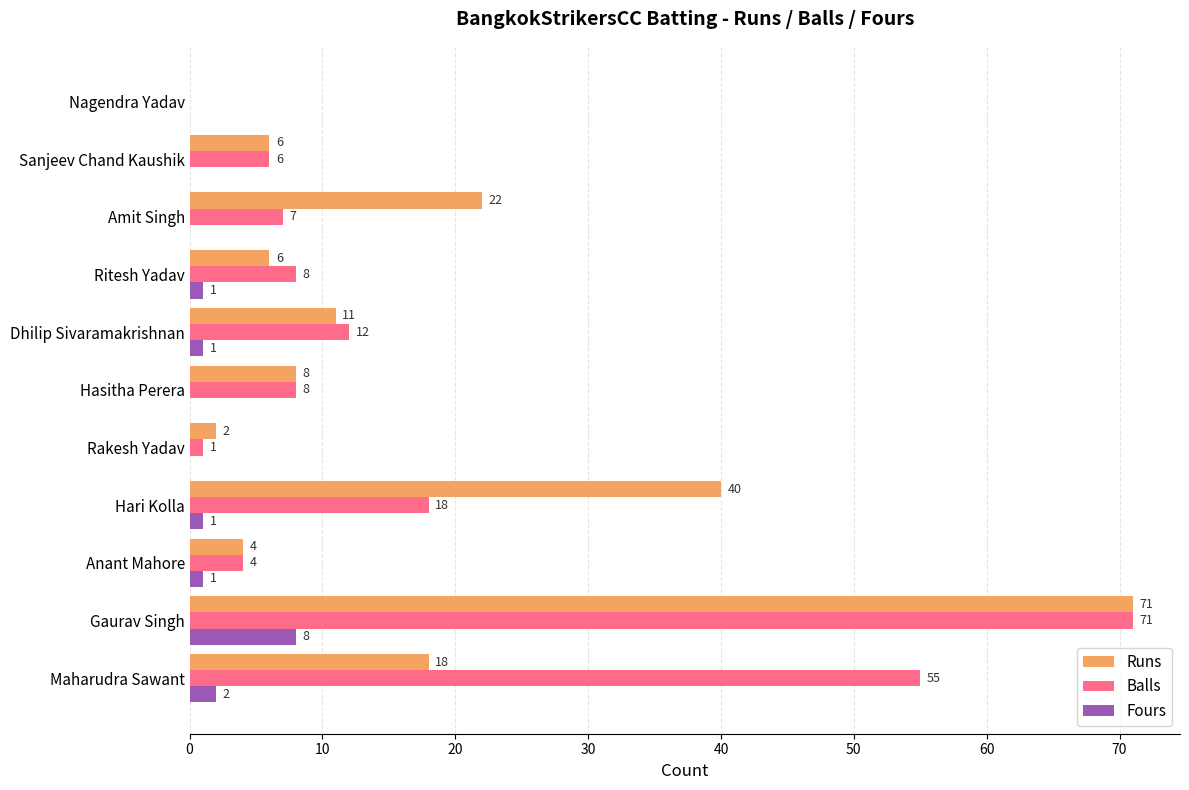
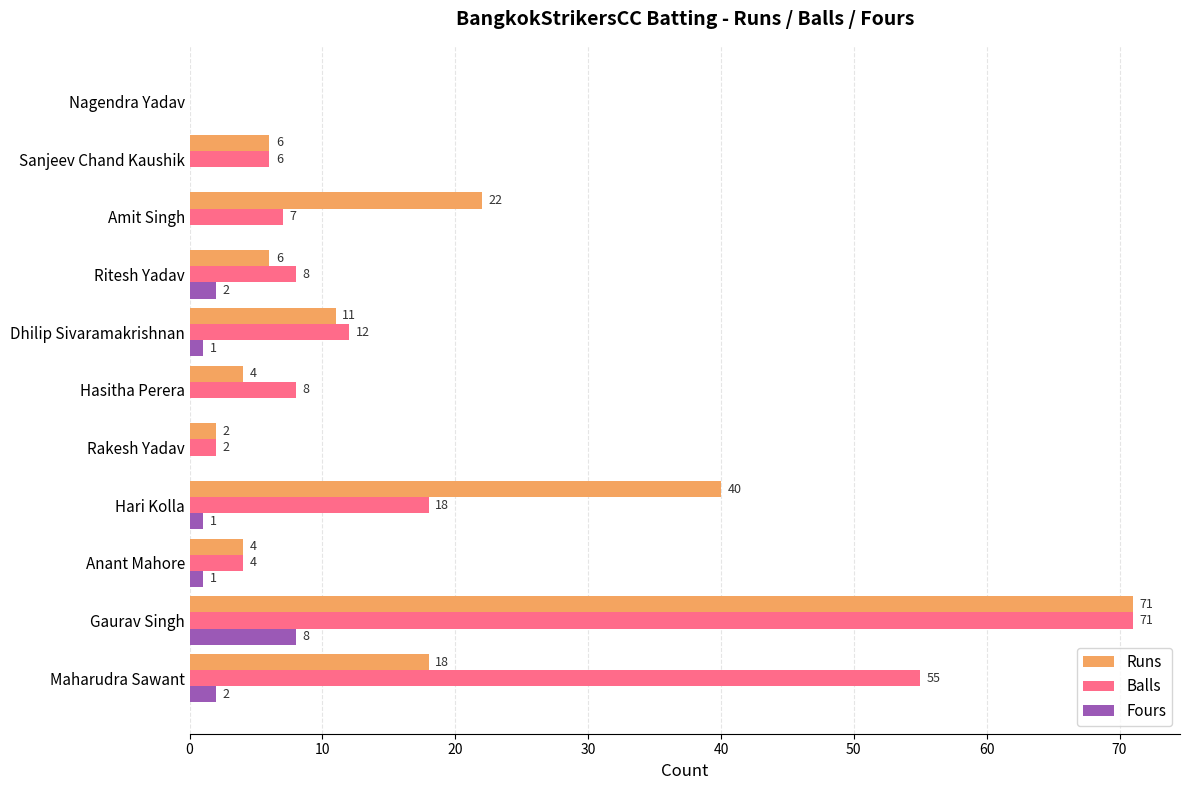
  {
    "Runs": {
      "Sanjeev Chand Kaushik": 6,
      "Amit Singh": 22,
      "Ritesh Yadav": 6,
      "Dhilip Sivaramakrishnan": 11,
-     "Hasitha Perera": 8,
+     "Hasitha Perera": 4,
      "Rakesh Yadav": 2,
      "Hari Kolla": 40,
      "Anant Mahore": 4,
      "Gaurav Singh": 71,
      "Maharudra Sawant": 18
    },
    "Balls": {
      "Sanjeev Chand Kaushik": 6,
      "Amit Singh": 7,
      "Ritesh Yadav": 8,
      "Dhilip Sivaramakrishnan": 12,
      "Hasitha Perera": 8,
-     "Rakesh Yadav": 1,
+     "Rakesh Yadav": 2,
      "Hari Kolla": 18,
      "Anant Mahore": 4,
      "Gaurav Singh": 71,
      "Maharudra Sawant": 55
    },
    "Fours": {
-     "Ritesh Yadav": 1,
+     "Ritesh Yadav": 2,
      "Dhilip Sivaramakrishnan": 1,
      "Hari Kolla": 1,
      "Anant Mahore": 1,
      "Gaurav Singh": 8,
      "Maharudra Sawant": 2
    }
  }
